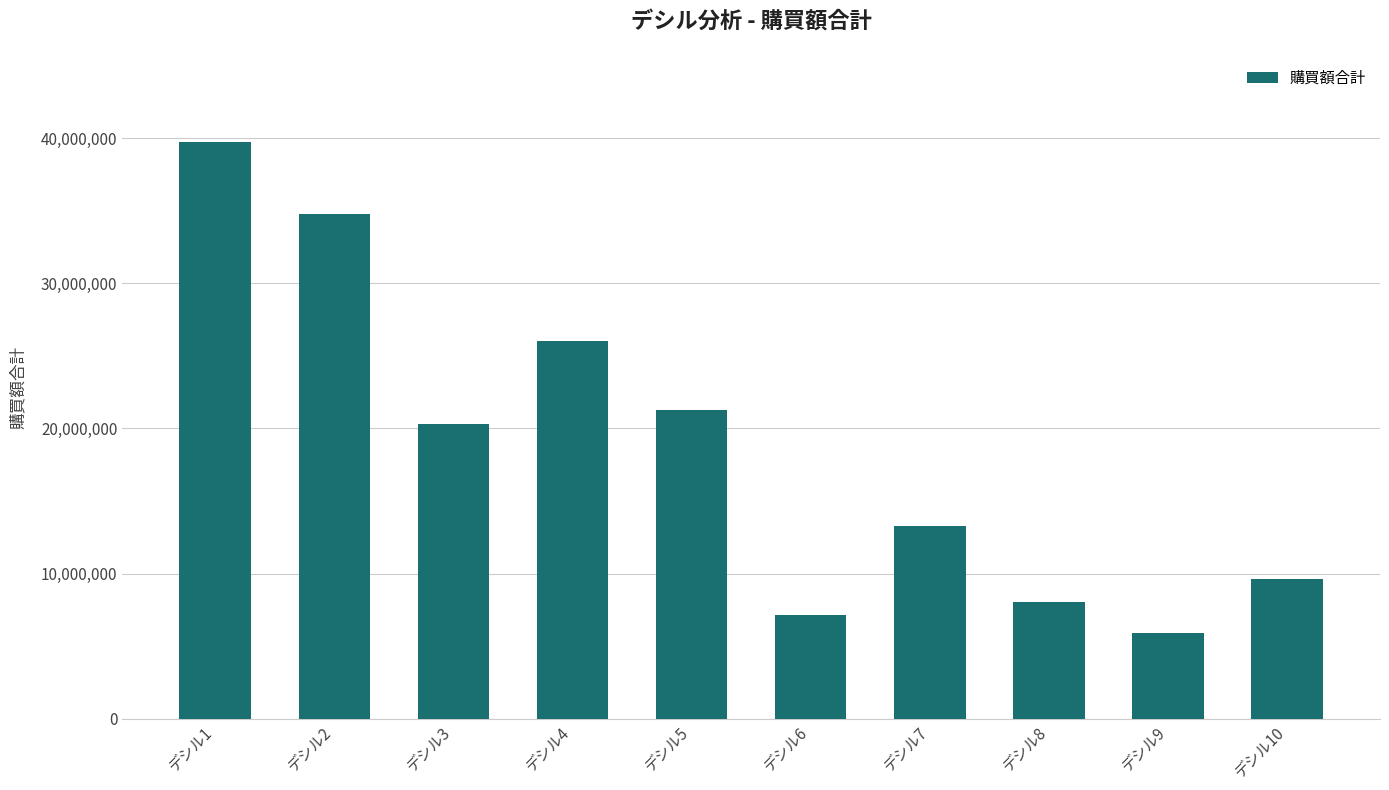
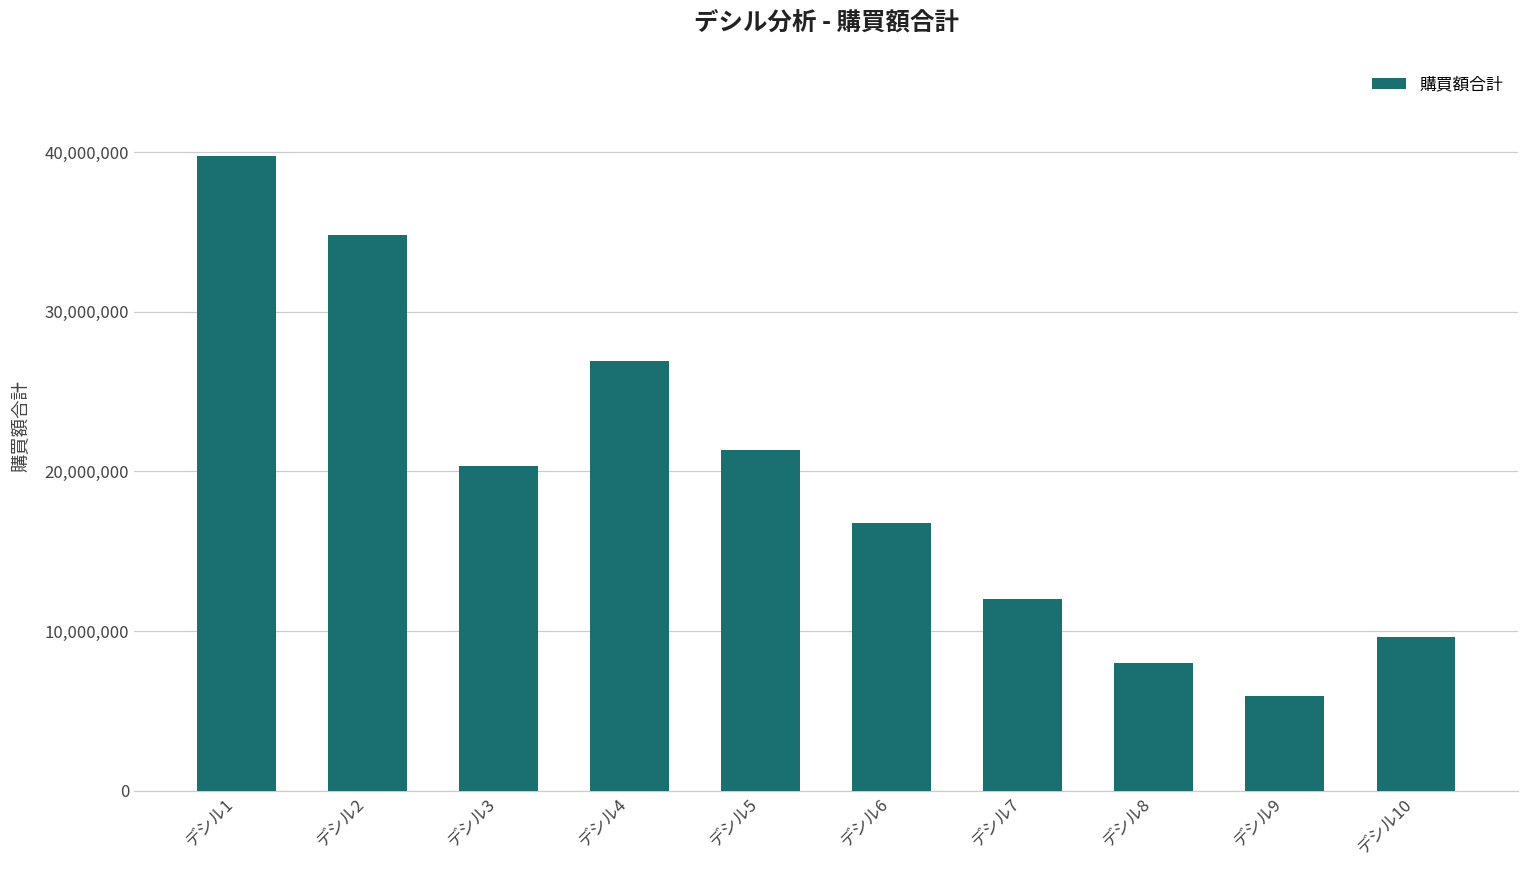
  {
    "デシル1": "39,700,000",
    "デシル2": "34,800,000",
    "デシル3": "20,300,000",
-   "デシル4": "26,000,000",
+   "デシル4": "26,900,000",
    "デシル5": "21,300,000",
-   "デシル6": "7,200,000",
-   "デシル7": "13,200,000",
+   "デシル6": "16,800,000",
+   "デシル7": "12,000,000",
    "デシル8": "8,000,000",
    "デシル9": "5,900,000",
    "デシル10": "9,600,000"
  }
